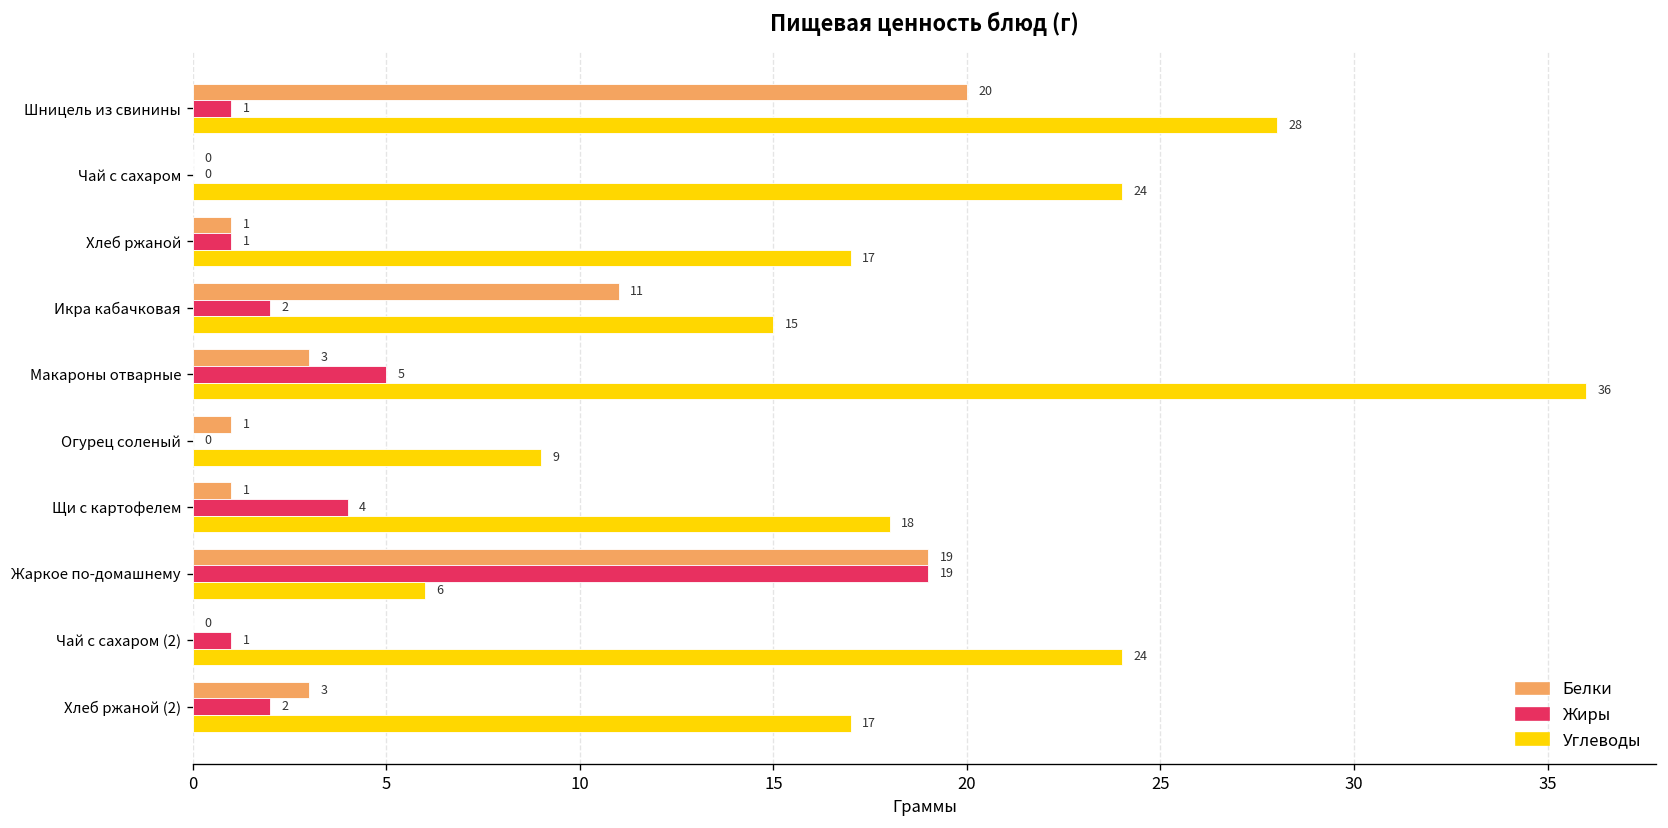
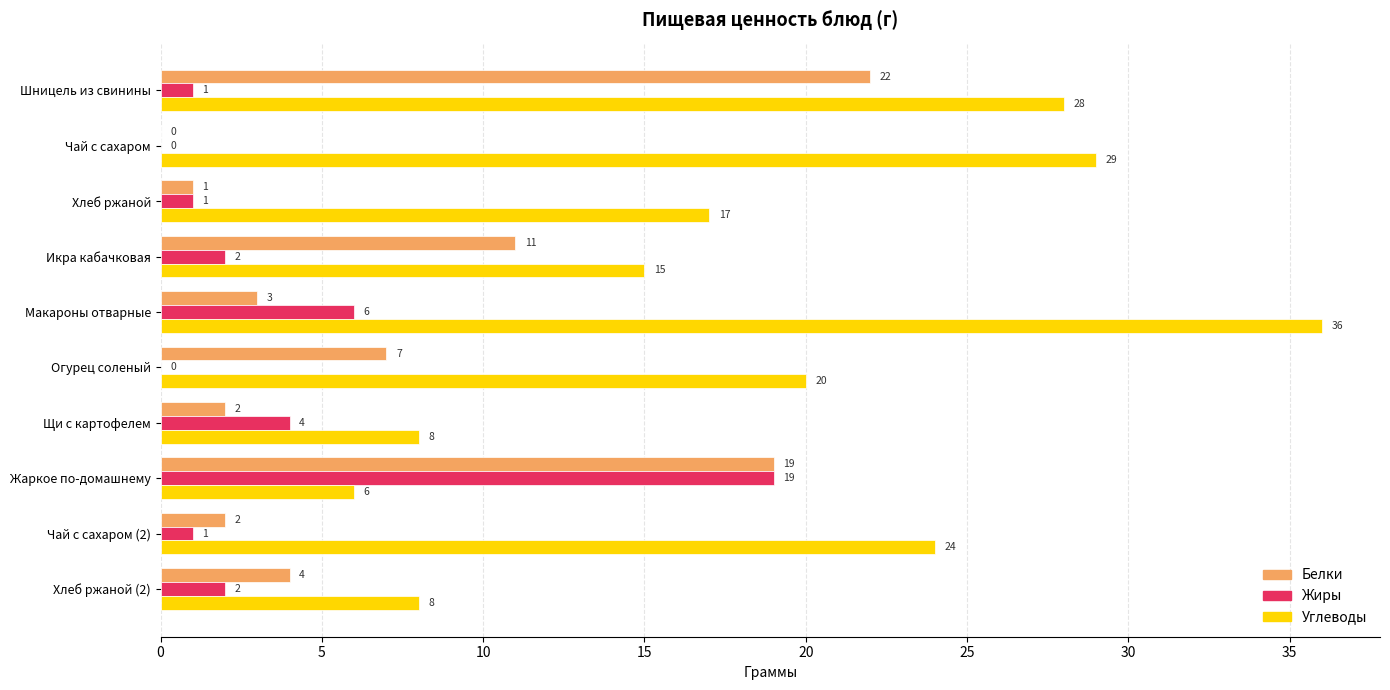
  {
    "Белки": {
-     "Шницель из свинины": 20,
+     "Шницель из свинины": 22,
      "Чай с сахаром": 0,
      "Хлеб ржаной": 1,
      "Икра кабачковая": 11,
      "Макароны отварные": 3,
-     "Огурец соленый": 1,
-     "Щи с картофелем": 1,
+     "Огурец соленый": 7,
+     "Щи с картофелем": 2,
      "Жаркое по-домашнему": 19,
-     "Чай с сахаром (2)": 0,
-     "Хлеб ржаной (2)": 3
+     "Чай с сахаром (2)": 2,
+     "Хлеб ржаной (2)": 4
    },
    "Жиры": {
      "Шницель из свинины": 1,
      "Чай с сахаром": 0,
      "Хлеб ржаной": 1,
      "Икра кабачковая": 2,
-     "Макароны отварные": 5,
+     "Макароны отварные": 6,
      "Огурец соленый": 0,
      "Щи с картофелем": 4,
      "Жаркое по-домашнему": 19,
      "Чай с сахаром (2)": 1,
      "Хлеб ржаной (2)": 2
    },
    "Углеводы": {
      "Шницель из свинины": 28,
-     "Чай с сахаром": 24,
+     "Чай с сахаром": 29,
      "Хлеб ржаной": 17,
      "Икра кабачковая": 15,
      "Макароны отварные": 36,
-     "Огурец соленый": 9,
-     "Щи с картофелем": 18,
+     "Огурец соленый": 20,
+     "Щи с картофелем": 8,
      "Жаркое по-домашнему": 6,
      "Чай с сахаром (2)": 24,
-     "Хлеб ржаной (2)": 17
+     "Хлеб ржаной (2)": 8
    }
  }
